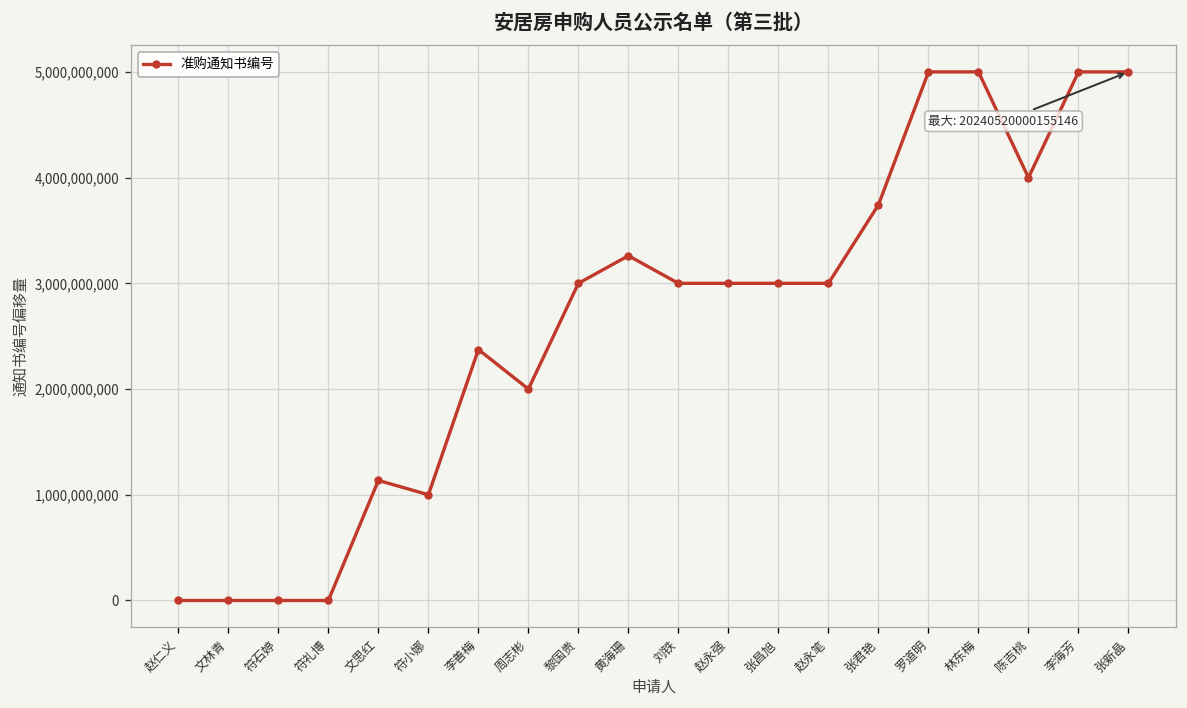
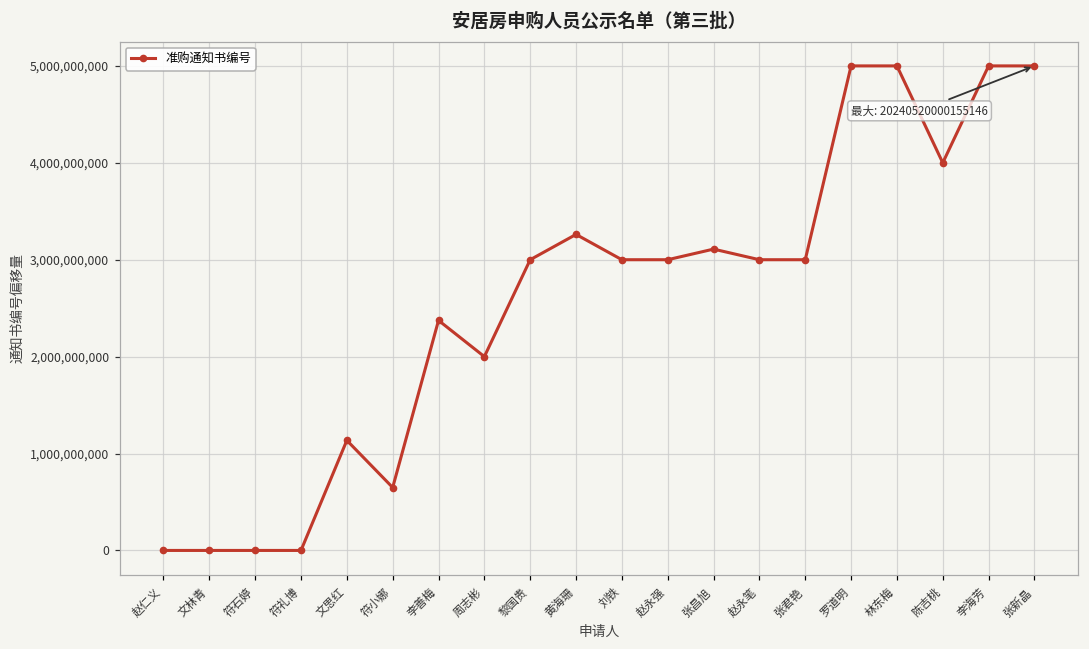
  {
    "赵仁义": "0",
    "文林青": "0",
    "符石婷": "0",
    "符礼博": "0",
    "文思红": "1,100,000,000",
-   "符小娜": "1,000,000,000",
+   "符小娜": "600,000,000",
    "李善梅": "2,400,000,000",
    "周志彬": "2,000,000,000",
    "黎国贵": "3,000,000,000",
    "黄海珊": "3,300,000,000",
    "刘铁": "3,000,000,000",
    "赵永强": "3,000,000,000",
-   "张昌旭": "3,000,000,000",
+   "张昌旭": "3,100,000,000",
    "赵永笔": "3,000,000,000",
-   "张君艳": "3,700,000,000",
+   "张君艳": "3,000,000,000",
    "陈吉桃": "4,000,000,000",
    "张新晶": "5,000,000,000"
  }
